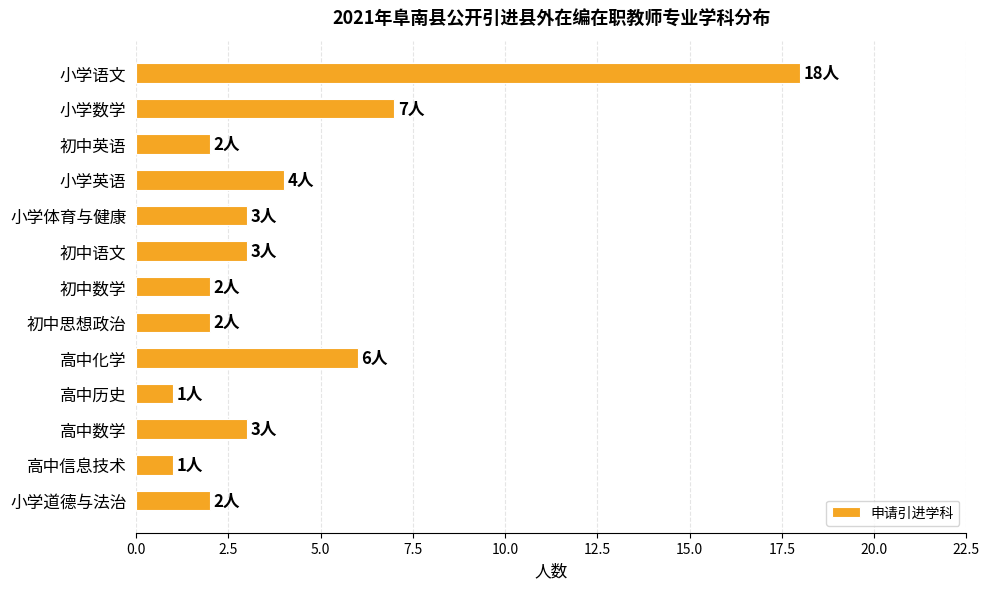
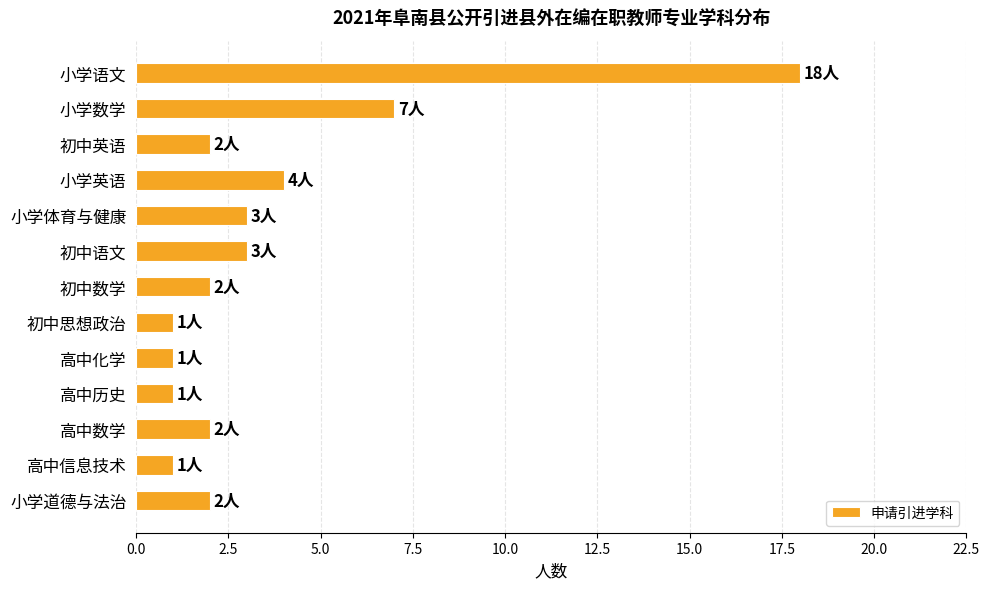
  {
    "小学语文": "18人",
    "小学数学": "7人",
    "初中英语": "2人",
    "小学英语": "4人",
    "小学体育与健康": "3人",
    "初中语文": "3人",
    "初中数学": "2人",
-   "初中思想政治": "2人",
-   "高中化学": "6人",
+   "初中思想政治": "1人",
+   "高中化学": "1人",
    "高中历史": "1人",
-   "高中数学": "3人",
+   "高中数学": "2人",
    "高中信息技术": "1人",
    "小学道德与法治": "2人"
  }
